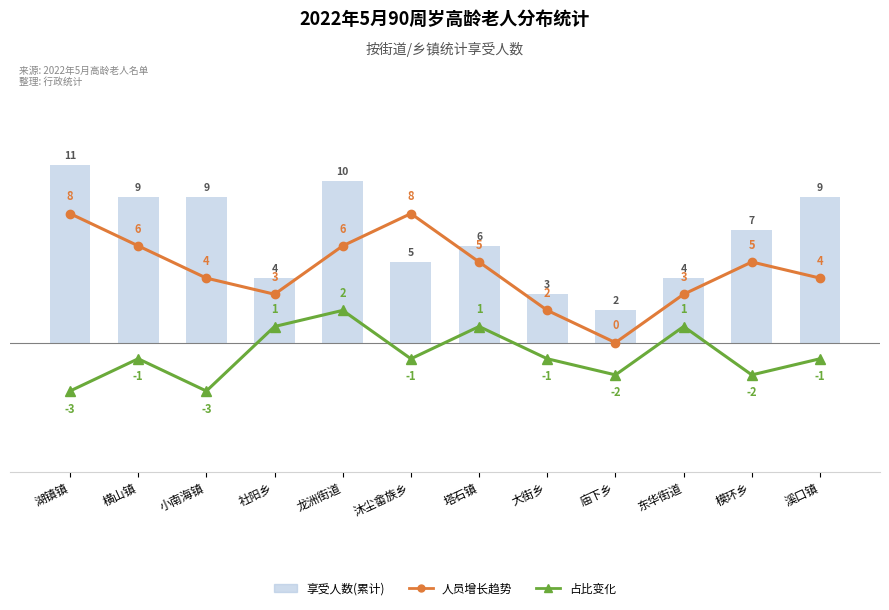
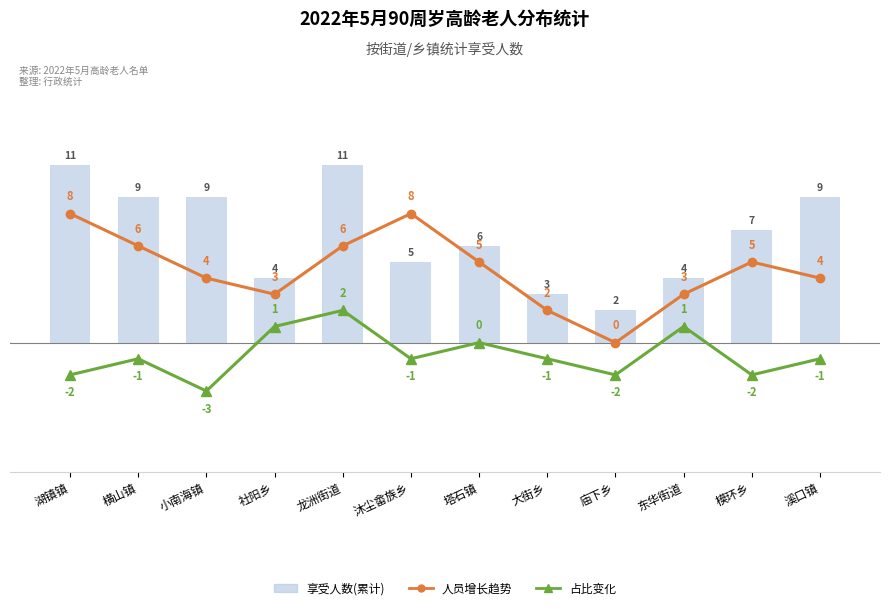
  {
    "享受人数(累计)": {
      "湖镇镇": 11,
      "横山镇": 9,
      "小南海镇": 9,
-     "龙洲街道": 10,
+     "龙洲街道": 11,
      "沐尘畲族乡": 5,
      "庙下乡": 2,
      "模环乡": 7,
      "溪口镇": 9
    },
    "人员增长趋势": {
      "湖镇镇": 8,
      "横山镇": 6,
      "小南海镇": 4,
      "龙洲街道": 6,
      "沐尘畲族乡": 8,
      "庙下乡": 0,
      "模环乡": 5,
      "溪口镇": 4
    },
    "占比变化": {
-     "湖镇镇": -3,
+     "湖镇镇": -2,
      "横山镇": -1,
      "小南海镇": -3,
      "社阳乡": 1,
      "龙洲街道": 2,
      "沐尘畲族乡": -1,
-     "塔石镇": 1,
+     "塔石镇": 0,
      "大街乡": -1,
      "庙下乡": -2,
      "东华街道": 1,
      "模环乡": -2,
      "溪口镇": -1
    }
  }
